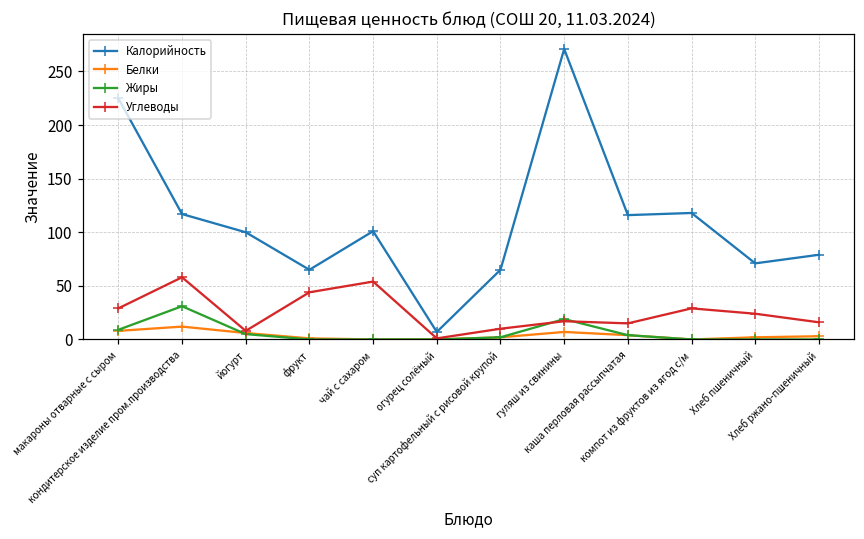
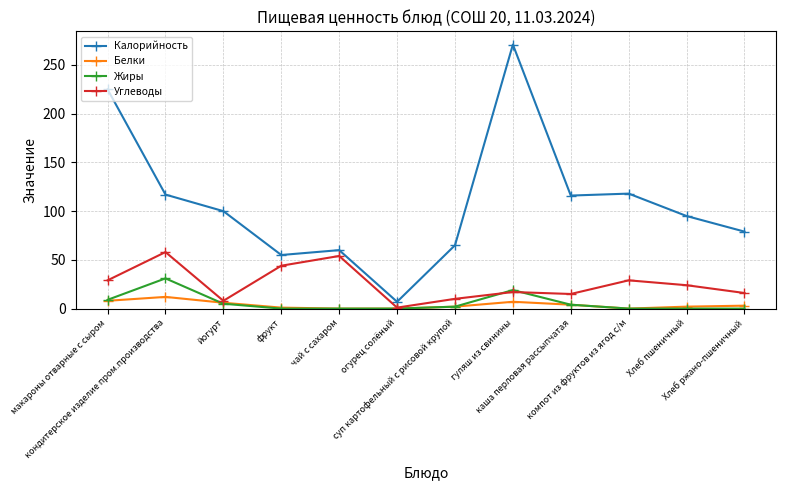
  {
    "Калорийность": {
      "кондитерское изделие пром.производства": 120,
      "йогурт": 100,
-     "фрукт": 70,
-     "чай с сахаром": 100,
+     "фрукт": 60,
+     "чай с сахаром": 60,
      "огурец солёный": 10,
      "суп картофельный с рисовой крупой": 70,
      "гуляш из свинины": 270,
      "каша перловая рассыпчатая": 120,
      "компот из фруктов из ягод с/м": 120,
-     "Хлеб пшеничный": 70,
+     "Хлеб пшеничный": 100,
      "Хлеб ржано-пшеничный": 80
    },
    "Белки": {
      "кондитерское изделие пром.производства": 10,
      "гуляш из свинины": 10,
      "Хлеб ржано-пшеничный": 0
    },
    "Жиры": {
      "кондитерское изделие пром.производства": 30,
      "Хлеб ржано-пшеничный": 0
    },
    "Углеводы": {
      "макароны отварные с сыром": 30,
      "кондитерское изделие пром.производства": 60,
      "фрукт": 40,
      "чай с сахаром": 50,
      "суп картофельный с рисовой крупой": 10,
      "каша перловая рассыпчатая": 20,
      "компот из фруктов из ягод с/м": 30,
      "Хлеб пшеничный": 20,
      "Хлеб ржано-пшеничный": 20
    }
  }
